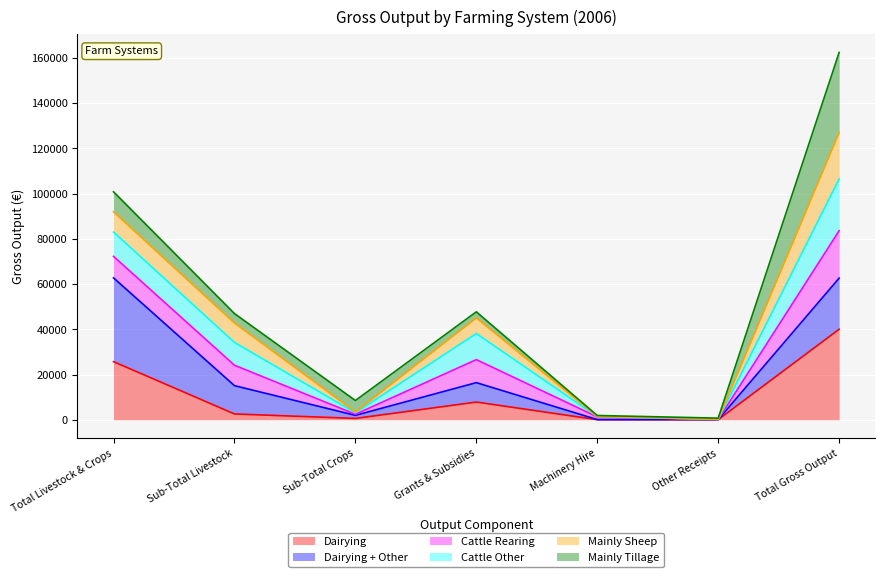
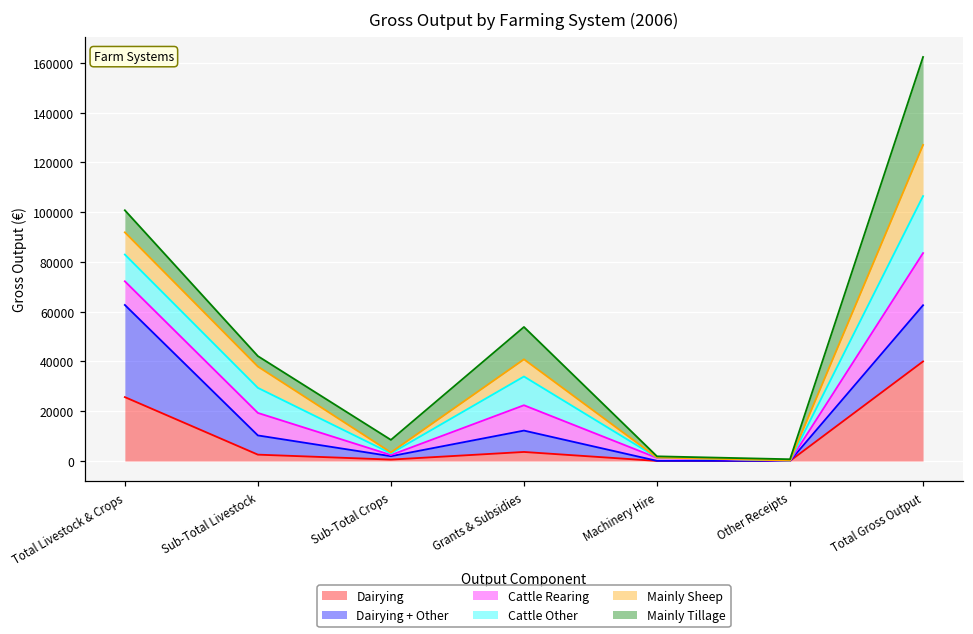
  {
    "Dairying": {
      "Total Livestock & Crops": 26000,
      "Sub-Total Livestock": 3000,
      "Sub-Total Crops": 1000,
-     "Grants & Subsidies": 8000,
+     "Grants & Subsidies": 4000,
      "Total Gross Output": 40000
    },
    "Dairying + Other": {
      "Total Livestock & Crops": 37000,
-     "Sub-Total Livestock": 13000,
+     "Sub-Total Livestock": 8000,
      "Grants & Subsidies": 9000,
      "Total Gross Output": 23000
    },
    "Cattle Rearing": {
      "Total Livestock & Crops": 10000,
      "Sub-Total Livestock": 9000,
      "Grants & Subsidies": 10000,
      "Total Gross Output": 21000
    },
    "Cattle Other": {
      "Total Livestock & Crops": 11000,
      "Sub-Total Livestock": 10000,
      "Grants & Subsidies": 12000,
      "Total Gross Output": 23000
    },
    "Mainly Sheep": {
      "Total Livestock & Crops": 9000,
      "Sub-Total Livestock": 9000,
      "Grants & Subsidies": 7000,
      "Total Gross Output": 21000
    },
    "Mainly Tillage": {
      "Total Livestock & Crops": 9000,
      "Sub-Total Livestock": 4000,
      "Sub-Total Crops": 5000,
-     "Grants & Subsidies": 3000,
+     "Grants & Subsidies": 13000,
      "Total Gross Output": 35000
    }
  }
